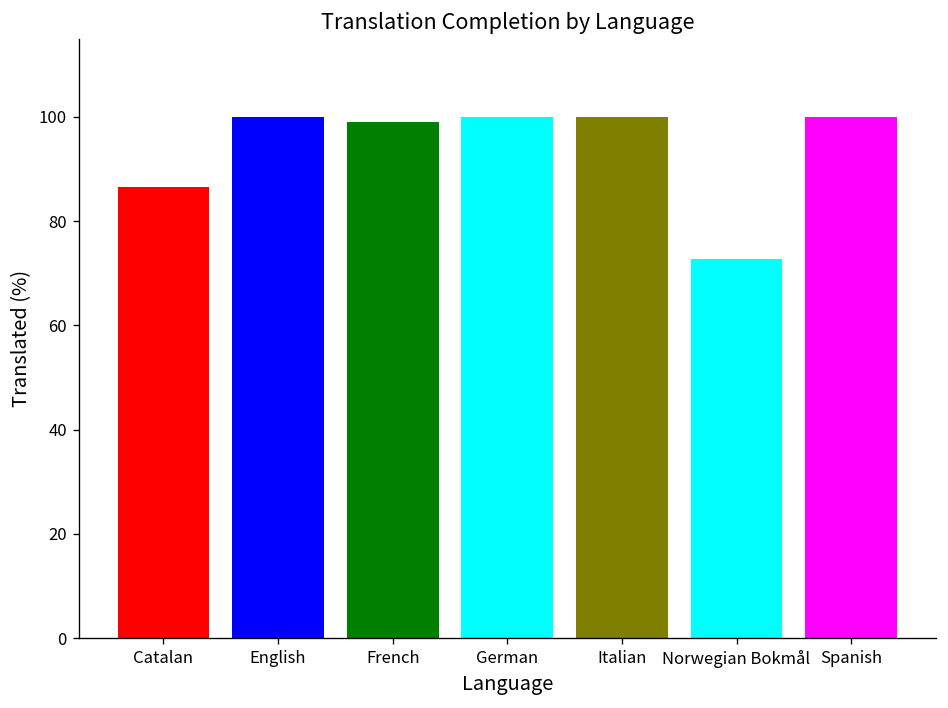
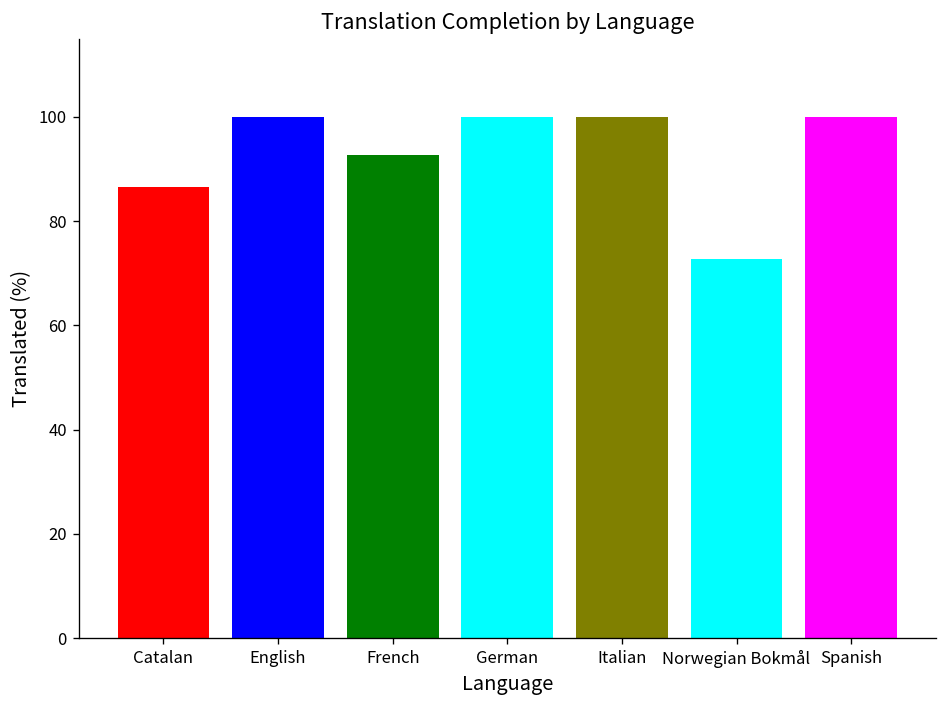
  {
    "Catalan": 87,
    "English": 100,
-   "French": 99,
+   "French": 93,
    "German": 100,
    "Italian": 100,
    "Norwegian Bokmål": 73,
    "Spanish": 100
  }
